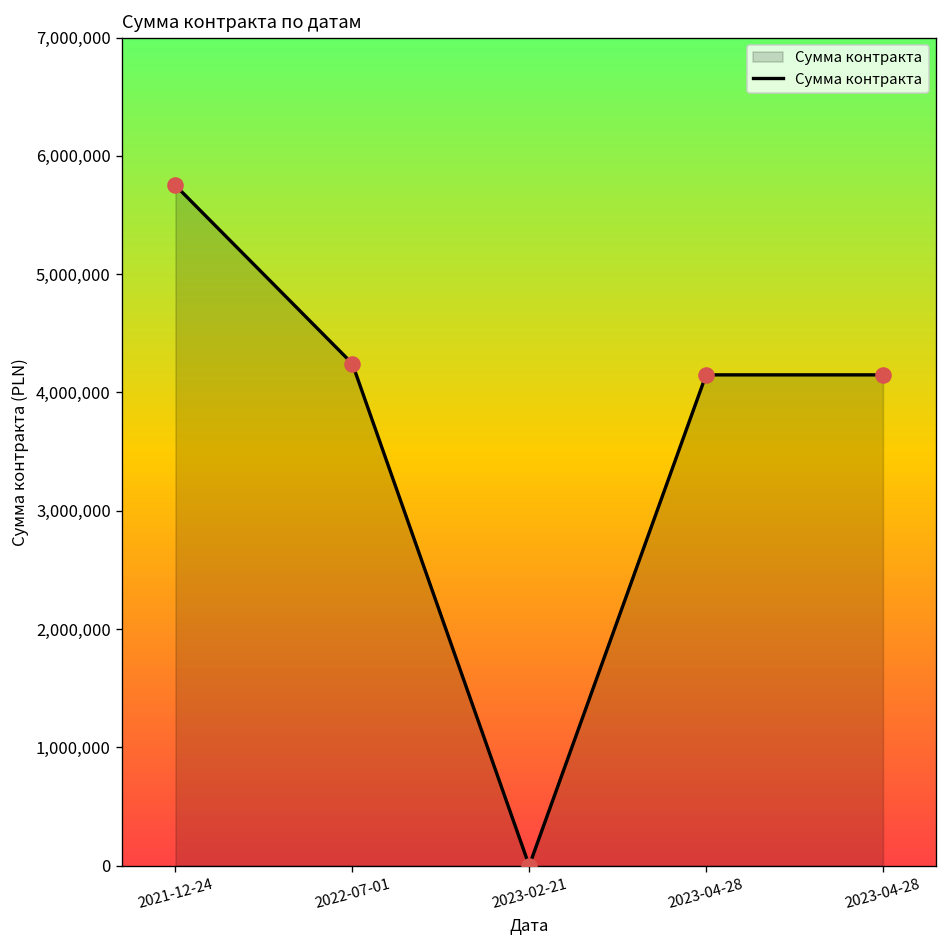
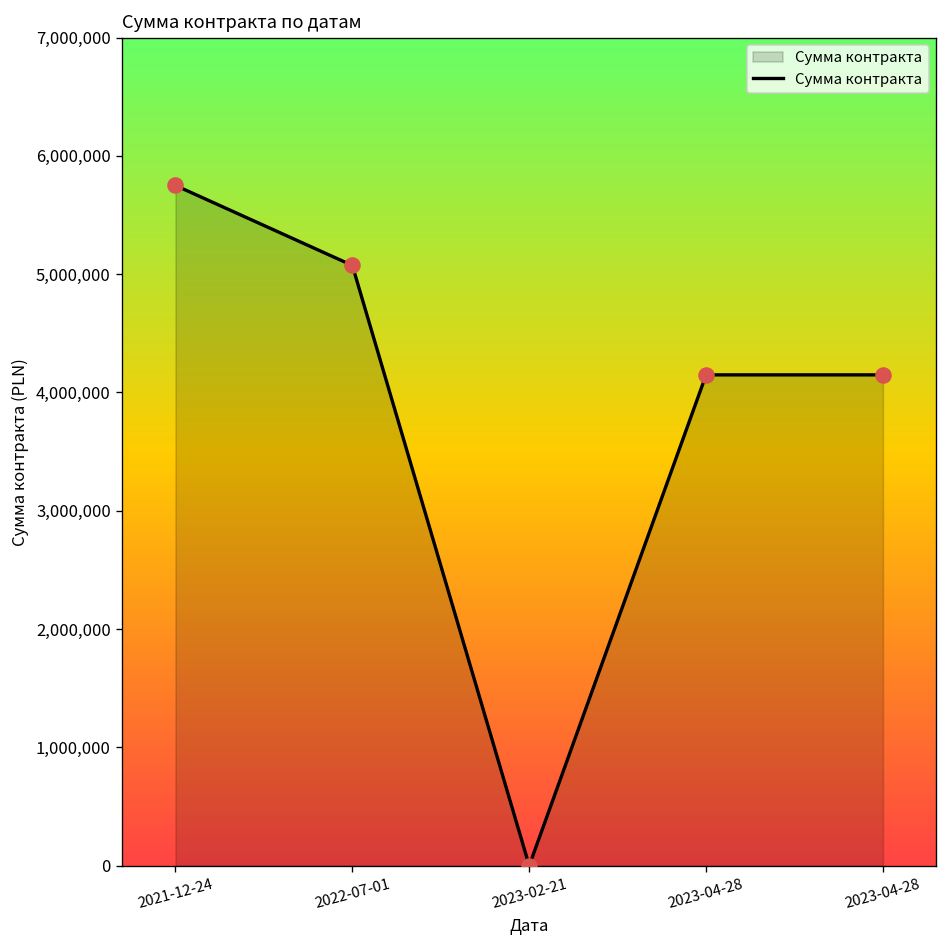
  {
    "2021-12-24": "5,800,000",
-   "2022-07-01": "4,200,000",
+   "2022-07-01": "5,100,000",
    "2023-02-21": "0"
  }
